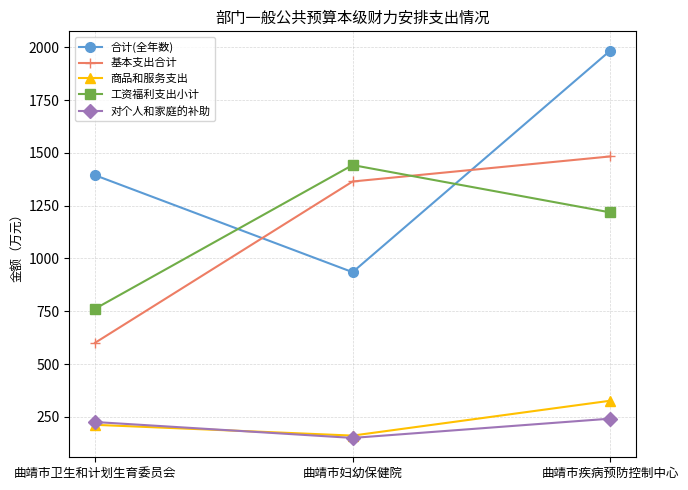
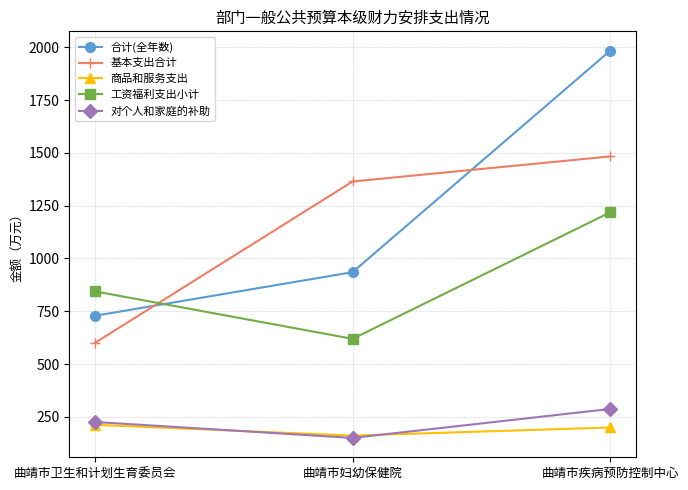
  {
    "合计(全年数)": {
-     "曲靖市卫生和计划生育委员会": 1390,
+     "曲靖市卫生和计划生育委员会": 730,
      "曲靖市妇幼保健院": 940,
      "曲靖市疾病预防控制中心": 1980
    },
    "基本支出合计": {
      "曲靖市卫生和计划生育委员会": 600,
      "曲靖市妇幼保健院": 1360,
      "曲靖市疾病预防控制中心": 1480
    },
    "商品和服务支出": {
      "曲靖市卫生和计划生育委员会": 210,
-     "曲靖市疾病预防控制中心": 330
+     "曲靖市疾病预防控制中心": 200
    },
    "工资福利支出小计": {
-     "曲靖市卫生和计划生育委员会": 760,
-     "曲靖市妇幼保健院": 1440,
+     "曲靖市卫生和计划生育委员会": 840,
+     "曲靖市妇幼保健院": 620,
      "曲靖市疾病预防控制中心": 1220
    },
    "对个人和家庭的补助": {
      "曲靖市卫生和计划生育委员会": 230,
-     "曲靖市疾病预防控制中心": 240
+     "曲靖市疾病预防控制中心": 290
    }
  }
